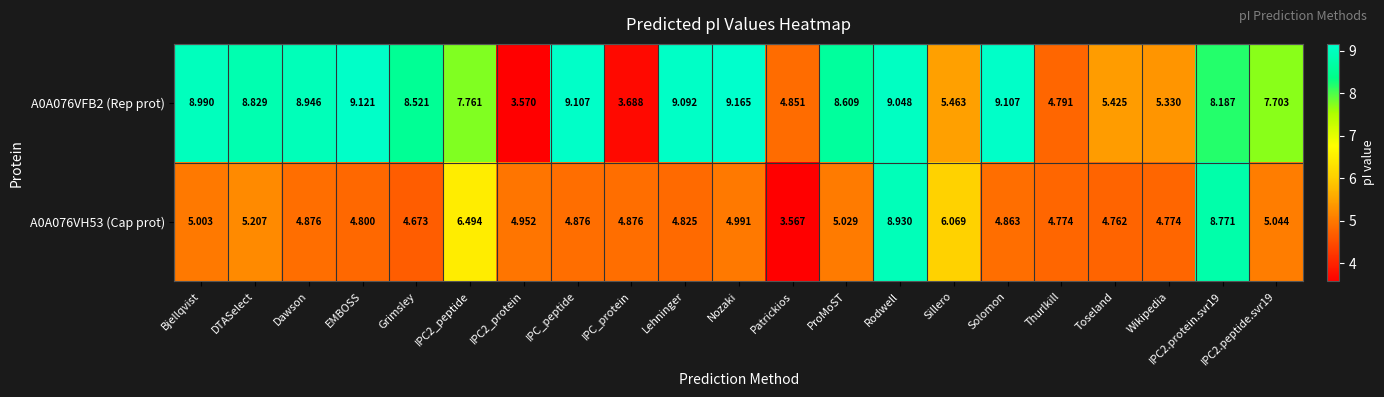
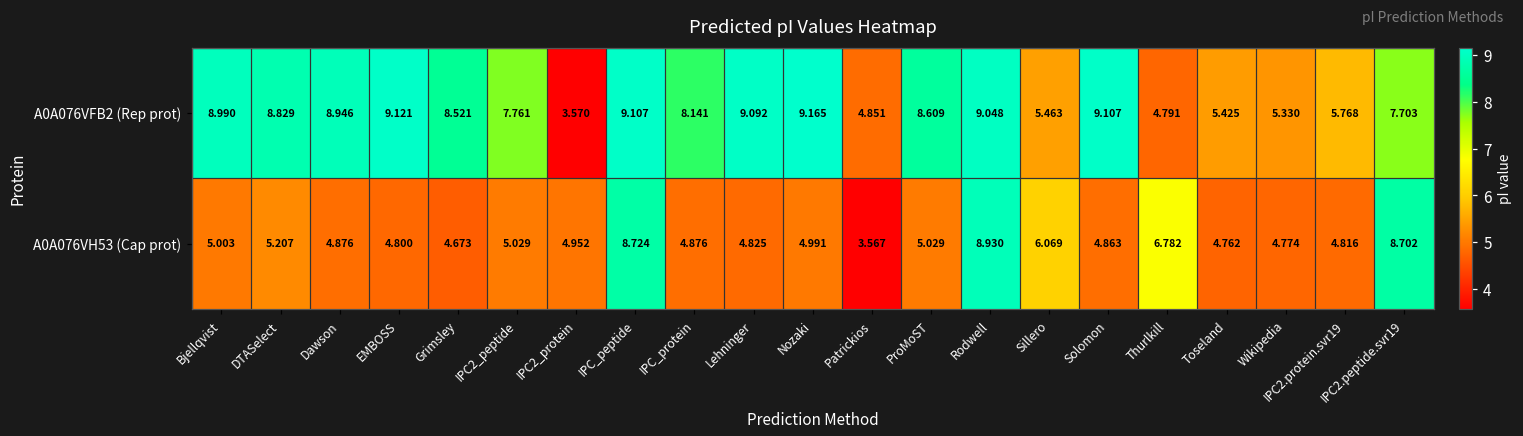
  {
    "A0A076VFB2 (Rep prot)": {
      "Bjellqvist": 8.990,
      "DTASelect": 8.829,
      "Dawson": 8.946,
      "EMBOSS": 9.121,
      "Grimsley": 8.521,
      "IPC2_peptide": 7.761,
      "IPC2_protein": 3.570,
      "IPC_peptide": 9.107,
-     "IPC_protein": 3.688,
+     "IPC_protein": 8.141,
      "Lehninger": 9.092,
      "Nozaki": 9.165,
      "Patrickios": 4.851,
      "ProMoST": 8.609,
      "Rodwell": 9.048,
      "Sillero": 5.463,
      "Solomon": 9.107,
      "Thurlkill": 4.791,
      "Toseland": 5.425,
      "Wikipedia": 5.330,
-     "IPC2.protein.svr19": 8.187,
+     "IPC2.protein.svr19": 5.768,
      "IPC2.peptide.svr19": 7.703
    },
    "A0A076VH53 (Cap prot)": {
      "Bjellqvist": 5.003,
      "DTASelect": 5.207,
      "Dawson": 4.876,
      "EMBOSS": 4.800,
      "Grimsley": 4.673,
-     "IPC2_peptide": 6.494,
+     "IPC2_peptide": 5.029,
      "IPC2_protein": 4.952,
-     "IPC_peptide": 4.876,
+     "IPC_peptide": 8.724,
      "IPC_protein": 4.876,
      "Lehninger": 4.825,
      "Nozaki": 4.991,
      "Patrickios": 3.567,
      "ProMoST": 5.029,
      "Rodwell": 8.930,
      "Sillero": 6.069,
      "Solomon": 4.863,
-     "Thurlkill": 4.774,
+     "Thurlkill": 6.782,
      "Toseland": 4.762,
      "Wikipedia": 4.774,
-     "IPC2.protein.svr19": 8.771,
-     "IPC2.peptide.svr19": 5.044
+     "IPC2.protein.svr19": 4.816,
+     "IPC2.peptide.svr19": 8.702
    }
  }
